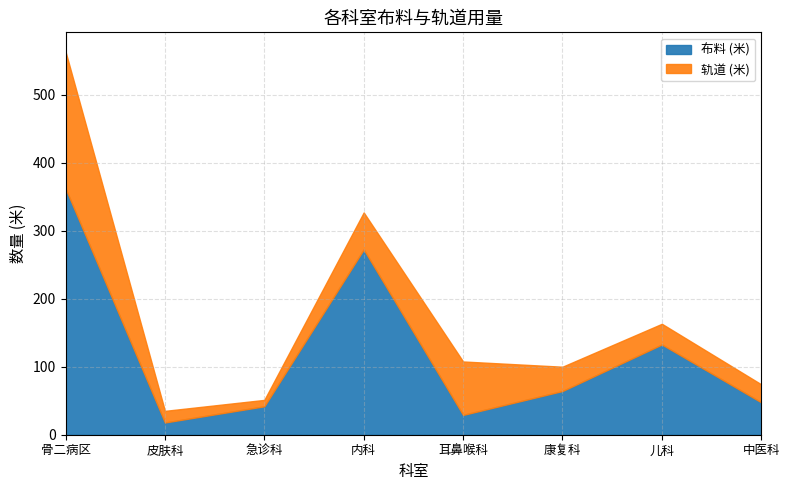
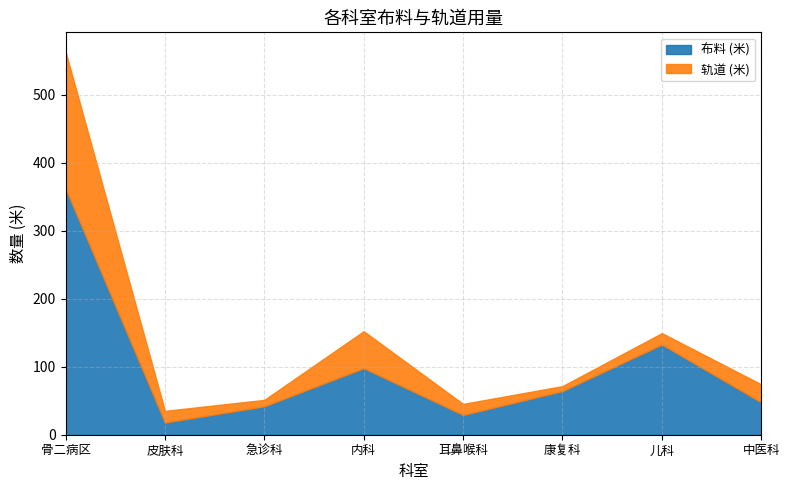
  {
    "布料 (米)": {
      "骨二病区": 360,
      "皮肤科": 20,
      "急诊科": 40,
-     "内科": 270,
+     "内科": 100,
      "耳鼻喉科": 30,
      "康复科": 60,
      "儿科": 130,
      "中医科": 50
    },
    "轨道 (米)": {
      "骨二病区": 200,
      "皮肤科": 20,
      "急诊科": 10,
      "内科": 50,
-     "耳鼻喉科": 80,
-     "康复科": 40,
-     "儿科": 30,
+     "耳鼻喉科": 20,
+     "康复科": 10,
+     "儿科": 20,
      "中医科": 30
    }
  }
